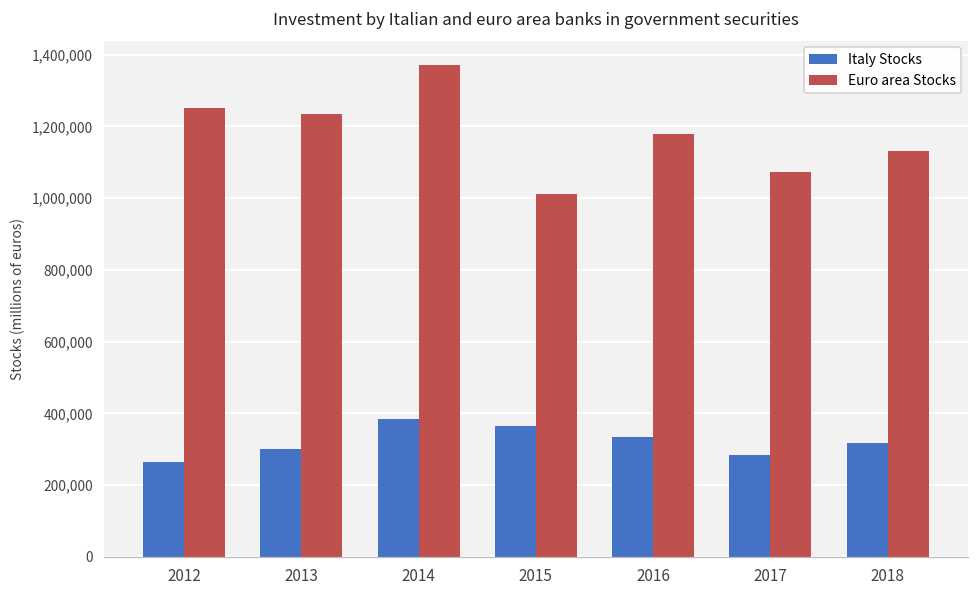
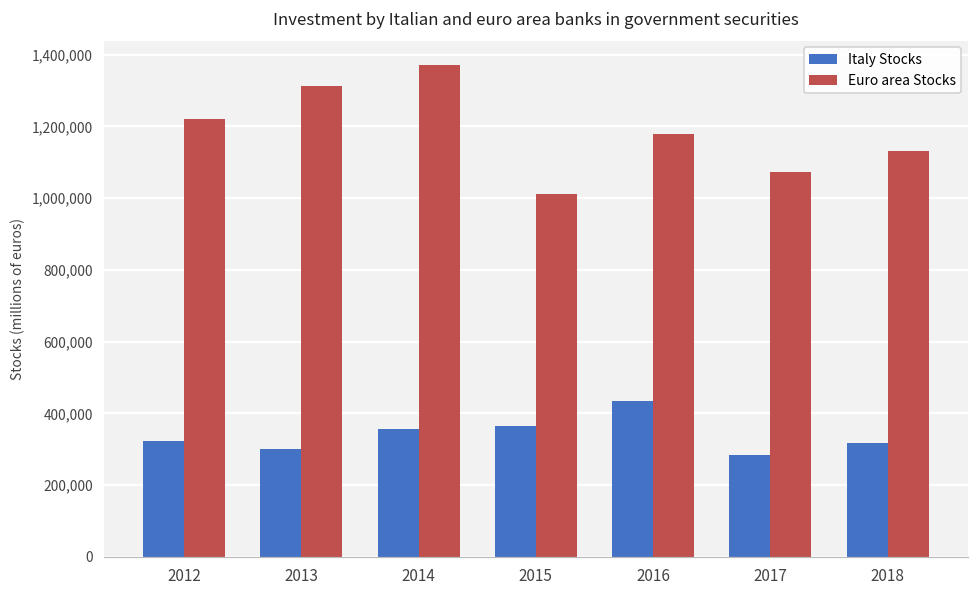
  {
    "Italy Stocks": {
-     "2012": "270,000",
+     "2012": "320,000",
      "2013": "300,000",
-     "2014": "380,000",
+     "2014": "360,000",
      "2015": "360,000",
-     "2016": "330,000",
+     "2016": "430,000",
      "2017": "280,000",
      "2018": "320,000"
    },
    "Euro area Stocks": {
-     "2012": "1,250,000",
-     "2013": "1,230,000",
+     "2012": "1,220,000",
+     "2013": "1,310,000",
      "2014": "1,370,000",
      "2015": "1,010,000",
      "2016": "1,180,000",
      "2017": "1,070,000",
      "2018": "1,130,000"
    }
  }
